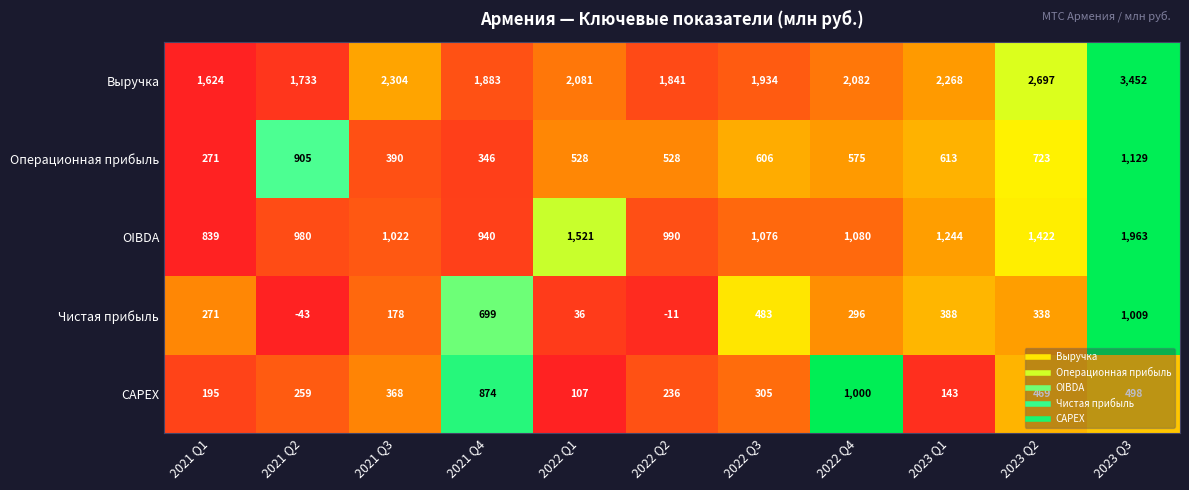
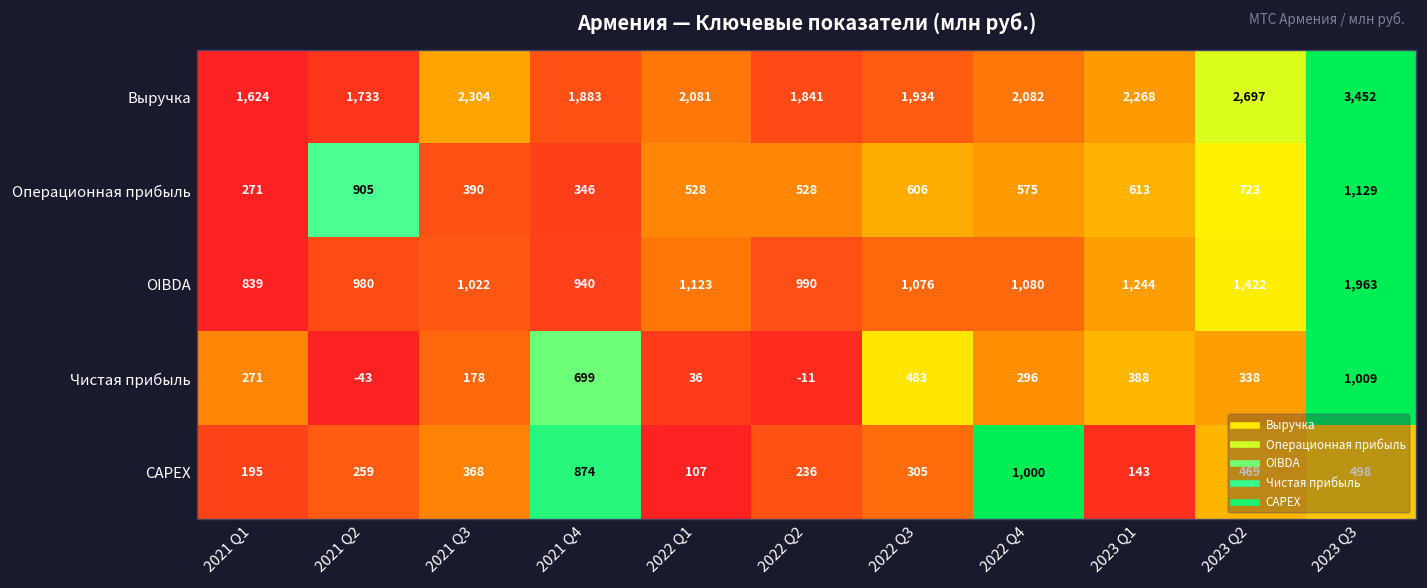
  {
    "Выручка": {
      "2021 Q1": "1,624",
      "2021 Q2": "1,733",
      "2021 Q3": "2,304",
      "2021 Q4": "1,883",
      "2022 Q1": "2,081",
      "2022 Q2": "1,841",
      "2022 Q3": "1,934",
      "2022 Q4": "2,082",
      "2023 Q1": "2,268",
      "2023 Q2": "2,697",
      "2023 Q3": "3,452"
    },
    "Операционная прибыль": {
      "2021 Q1": "271",
      "2021 Q2": "905",
      "2021 Q3": "390",
      "2021 Q4": "346",
      "2022 Q1": "528",
      "2022 Q2": "528",
      "2022 Q3": "606",
      "2022 Q4": "575",
      "2023 Q1": "613",
      "2023 Q2": "723",
      "2023 Q3": "1,129"
    },
    "OIBDA": {
      "2021 Q1": "839",
      "2021 Q2": "980",
      "2021 Q3": "1,022",
      "2021 Q4": "940",
-     "2022 Q1": "1,521",
+     "2022 Q1": "1,123",
      "2022 Q2": "990",
      "2022 Q3": "1,076",
      "2022 Q4": "1,080",
      "2023 Q1": "1,244",
      "2023 Q2": "1,422",
      "2023 Q3": "1,963"
    },
    "Чистая прибыль": {
      "2021 Q1": "271",
      "2021 Q2": "-43",
      "2021 Q3": "178",
      "2021 Q4": "699",
      "2022 Q1": "36",
      "2022 Q2": "-11",
      "2022 Q3": "483",
      "2022 Q4": "296",
      "2023 Q1": "388",
      "2023 Q2": "338",
      "2023 Q3": "1,009"
    },
    "CAPEX": {
      "2021 Q1": "195",
      "2021 Q2": "259",
      "2021 Q3": "368",
      "2021 Q4": "874",
      "2022 Q1": "107",
      "2022 Q2": "236",
      "2022 Q3": "305",
      "2022 Q4": "1,000",
      "2023 Q1": "143"
    }
  }
